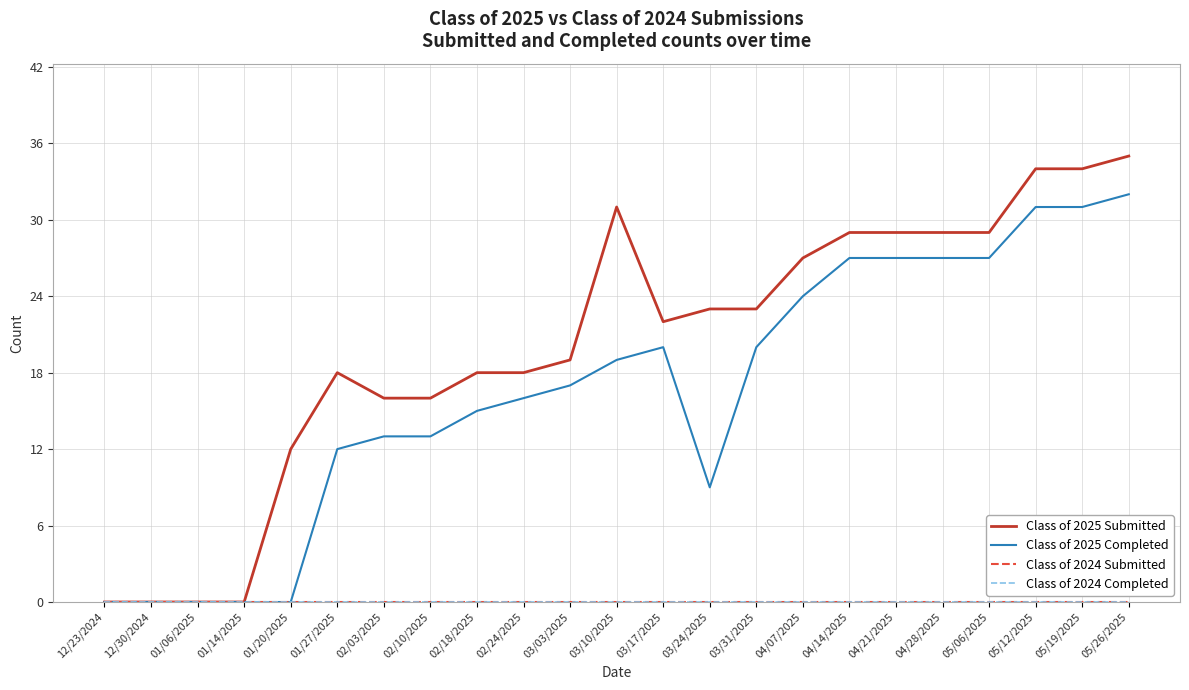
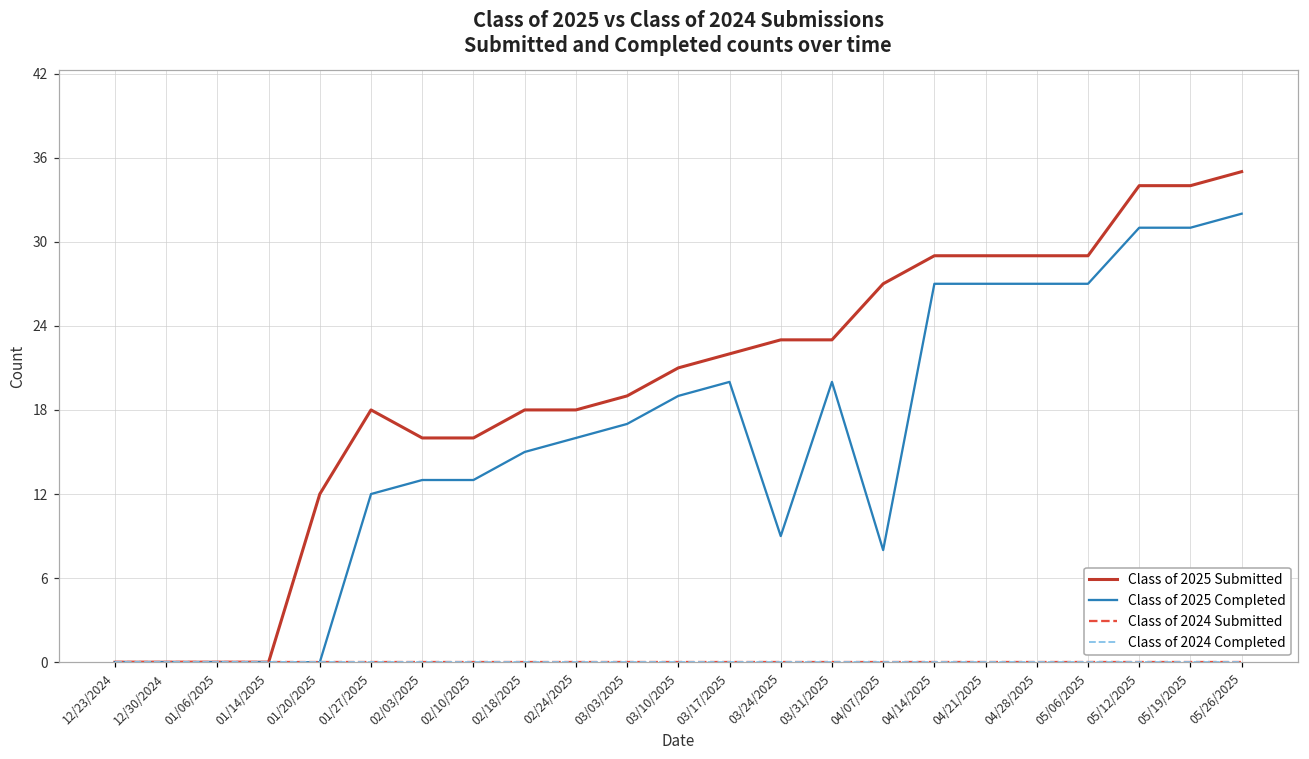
  {
    "Class of 2025 Submitted": {
      "01/20/2025": 12,
      "01/27/2025": 18,
      "02/03/2025": 16,
      "02/10/2025": 16,
      "02/18/2025": 18,
      "02/24/2025": 18,
      "03/03/2025": 19,
-     "03/10/2025": 31,
+     "03/10/2025": 21,
      "03/17/2025": 22,
      "03/24/2025": 23,
      "03/31/2025": 23,
      "04/07/2025": 27,
      "04/14/2025": 29,
      "04/21/2025": 29,
      "04/28/2025": 29,
      "05/06/2025": 29,
      "05/12/2025": 34,
      "05/19/2025": 34,
      "05/26/2025": 35
    },
    "Class of 2025 Completed": {
      "01/27/2025": 12,
      "02/03/2025": 13,
      "02/10/2025": 13,
      "02/18/2025": 15,
      "02/24/2025": 16,
      "03/03/2025": 17,
      "03/10/2025": 19,
      "03/17/2025": 20,
      "03/24/2025": 9,
      "03/31/2025": 20,
-     "04/07/2025": 24,
+     "04/07/2025": 8,
      "04/14/2025": 27,
      "04/21/2025": 27,
      "04/28/2025": 27,
      "05/06/2025": 27,
      "05/12/2025": 31,
      "05/19/2025": 31,
      "05/26/2025": 32
    },
    "Class of 2024 Completed": {
      "01/27/2025": 0,
      "02/03/2025": 0,
      "02/10/2025": 0,
      "02/18/2025": 0,
      "02/24/2025": 0,
      "03/03/2025": 0,
      "03/10/2025": 0,
      "03/17/2025": 0,
      "03/24/2025": 0,
      "03/31/2025": 0,
      "04/07/2025": 0,
      "04/14/2025": 0,
      "04/21/2025": 0,
      "04/28/2025": 0,
      "05/06/2025": 0,
      "05/12/2025": 0,
      "05/19/2025": 0,
      "05/26/2025": 0
    }
  }
